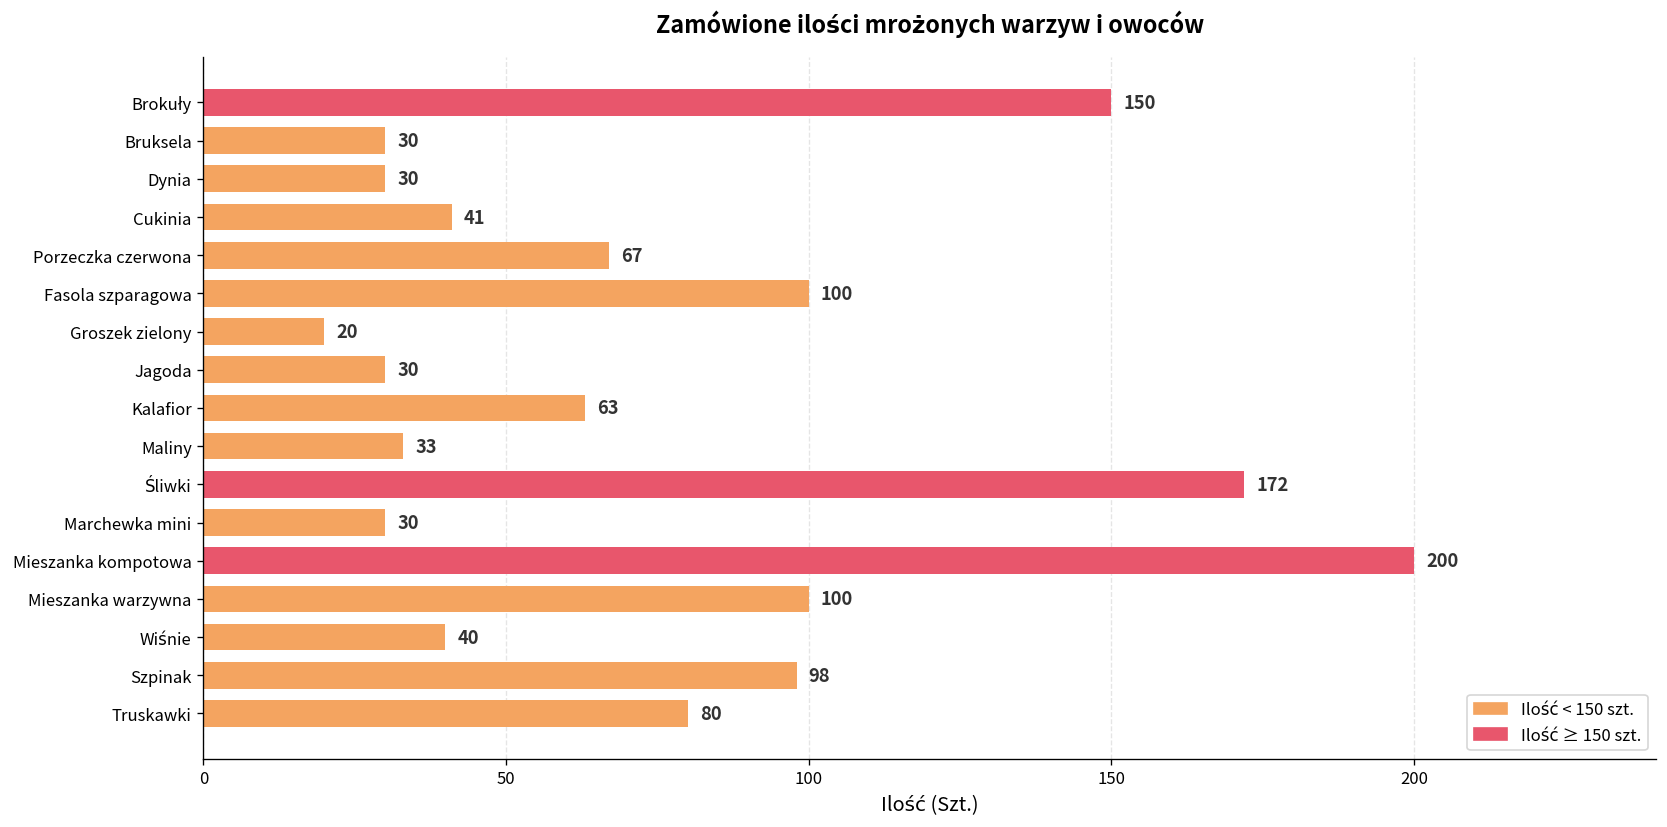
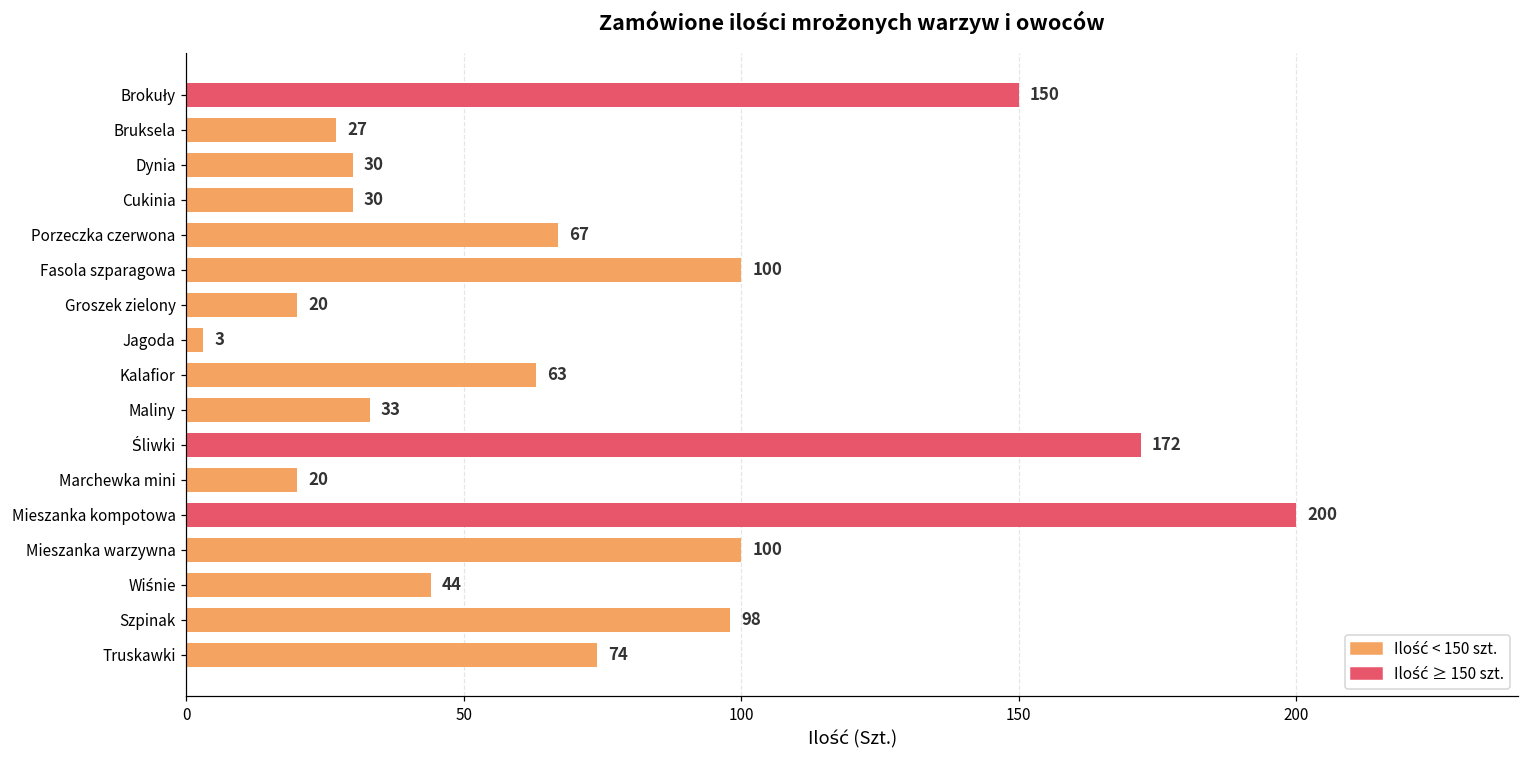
  {
    "Brokuły": 150,
-   "Bruksela": 30,
+   "Bruksela": 27,
    "Dynia": 30,
-   "Cukinia": 41,
+   "Cukinia": 30,
    "Porzeczka czerwona": 67,
    "Fasola szparagowa": 100,
    "Groszek zielony": 20,
-   "Jagoda": 30,
+   "Jagoda": 3,
    "Kalafior": 63,
    "Maliny": 33,
    "Śliwki": 172,
-   "Marchewka mini": 30,
+   "Marchewka mini": 20,
    "Mieszanka kompotowa": 200,
    "Mieszanka warzywna": 100,
-   "Wiśnie": 40,
+   "Wiśnie": 44,
    "Szpinak": 98,
-   "Truskawki": 80
+   "Truskawki": 74
  }
